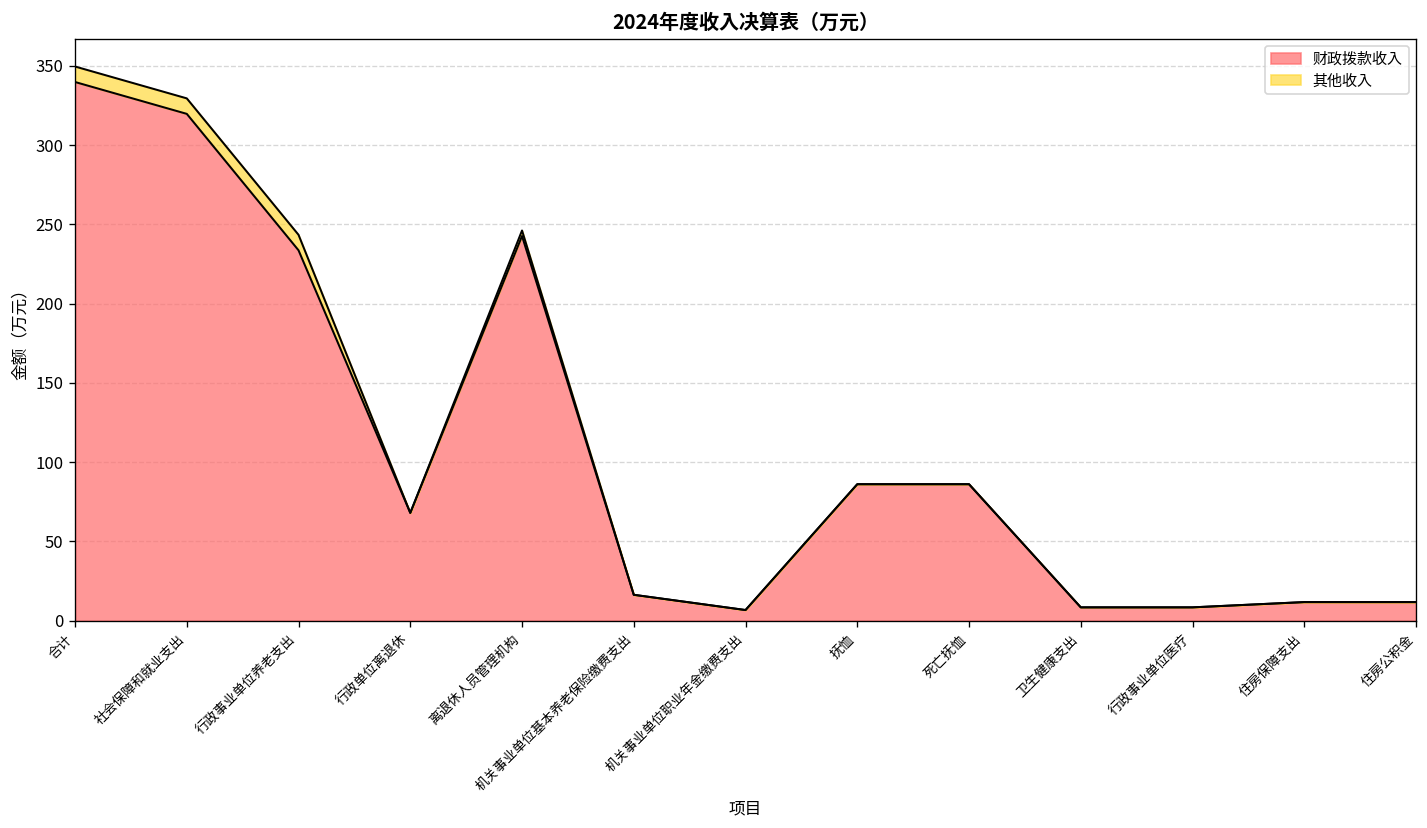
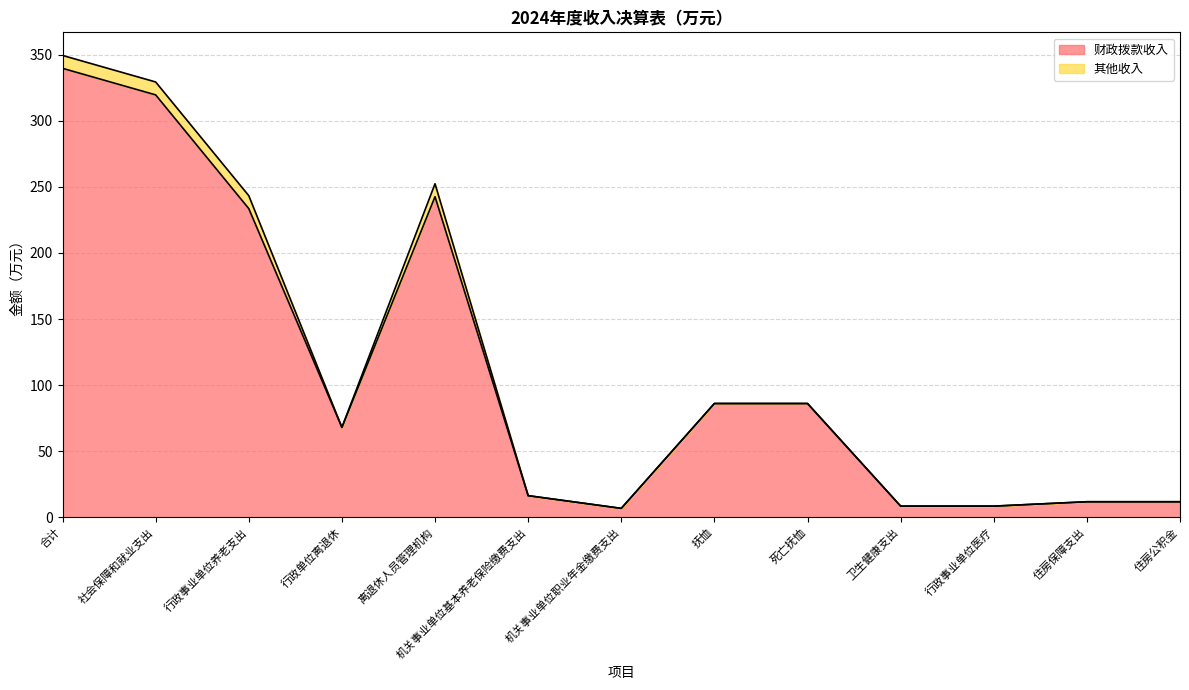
  {
    "财政拨款收入": {
      "合计": 340,
      "社会保障和就业支出": 320,
      "行政事业单位养老支出": 234,
      "离退休人员管理机构": 243
    },
    "其他收入": {
      "合计": 10,
      "社会保障和就业支出": 10,
      "行政事业单位养老支出": 10,
-     "离退休人员管理机构": 3
+     "离退休人员管理机构": 10
    }
  }
